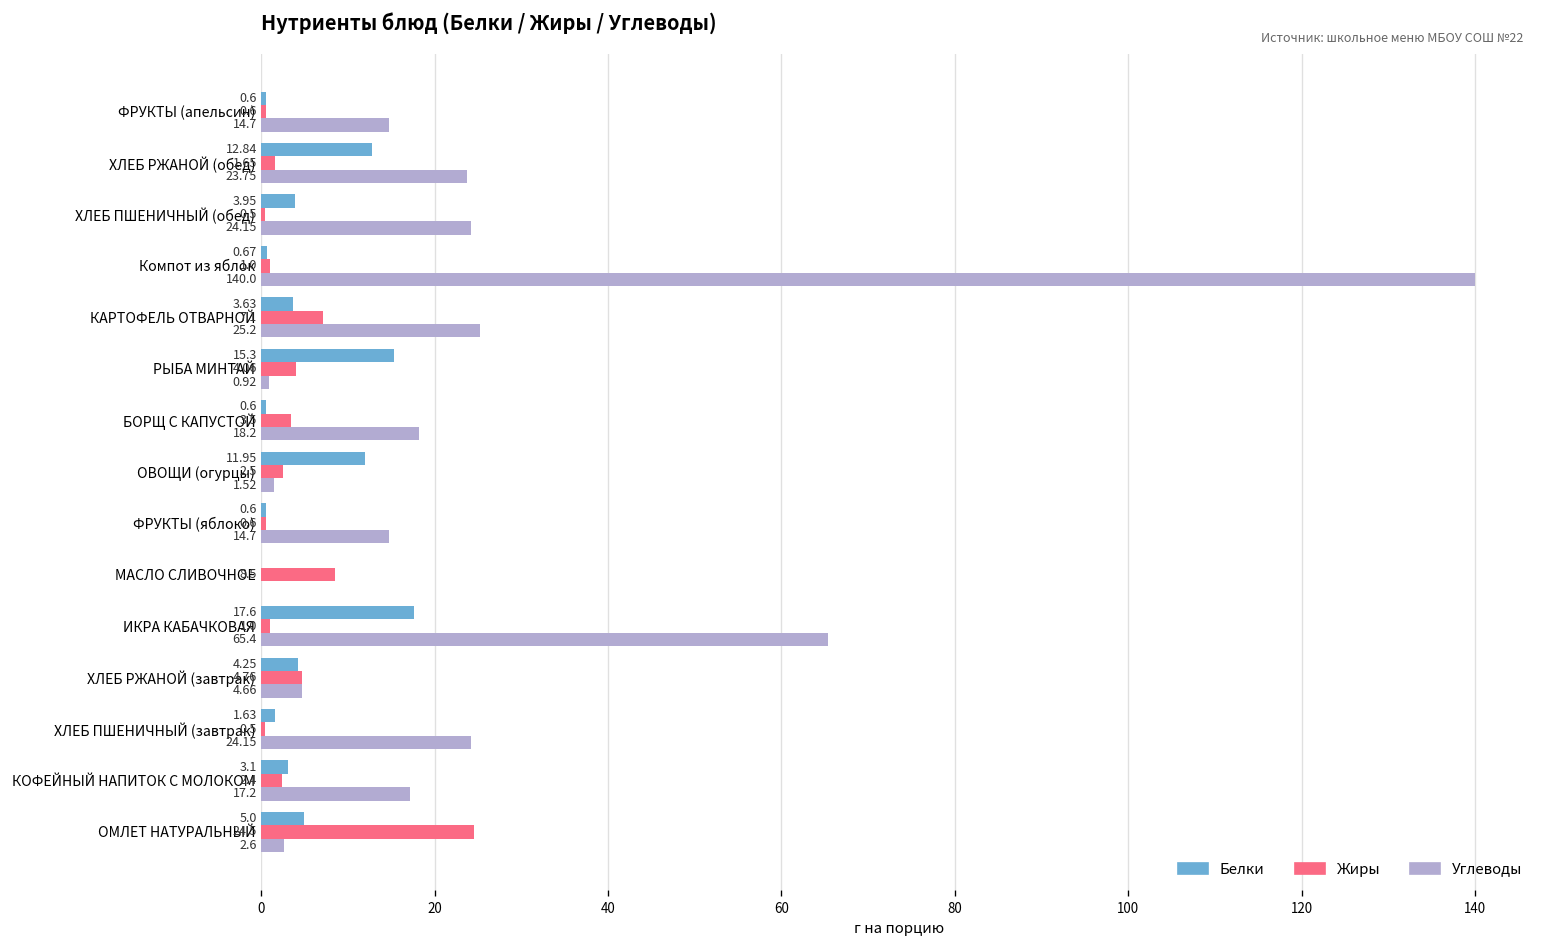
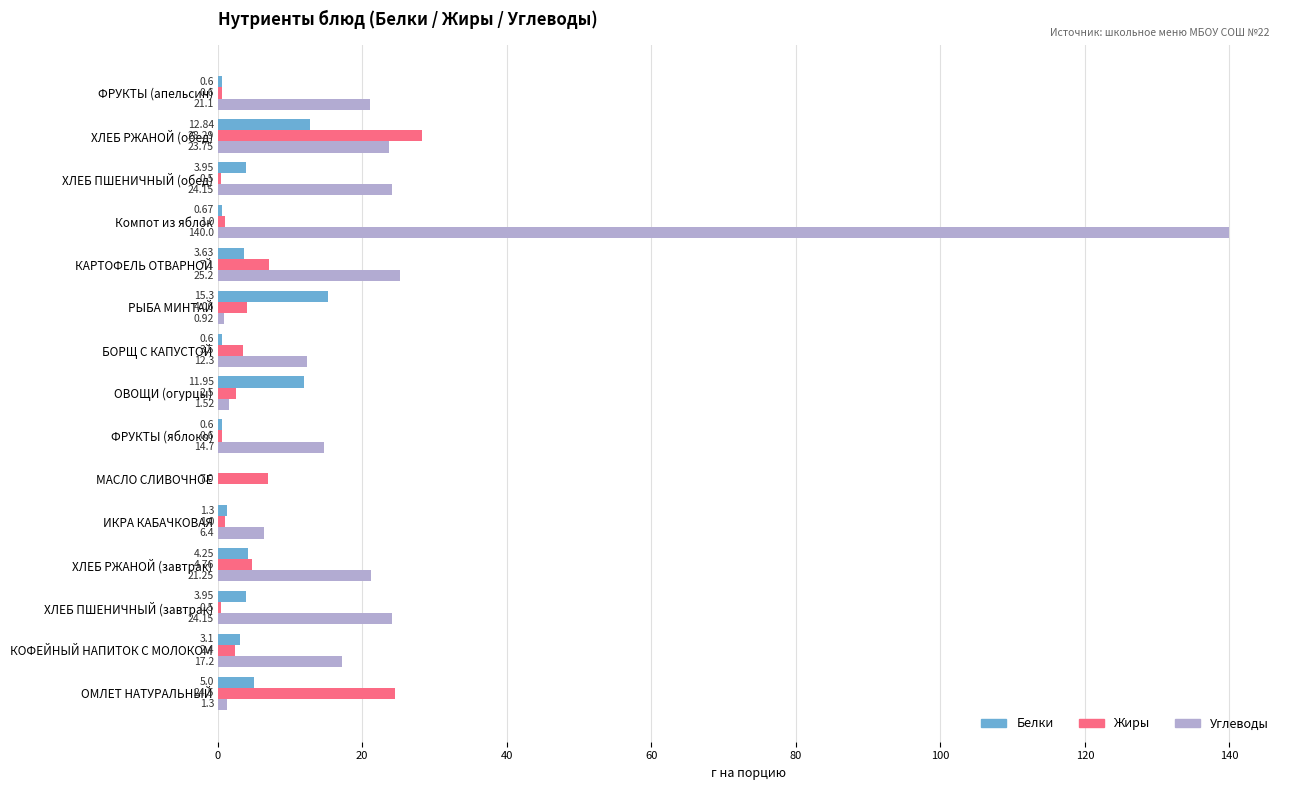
  {
    "Белки": {
      "ФРУКТЫ (апельсин)": 0.6,
      "Компот из яблок": 0.67,
      "БОРЩ С КАПУСТОЙ": 0.6,
      "ФРУКТЫ (яблоко)": 0.6,
-     "ИКРА КАБАЧКОВАЯ": 17.6,
-     "ХЛЕБ ПШЕНИЧНЫЙ (завтрак)": 1.63
+     "ИКРА КАБАЧКОВАЯ": 1.3,
+     "ХЛЕБ ПШЕНИЧНЫЙ (завтрак)": 3.95
    },
    "Жиры": {
      "ФРУКТЫ (апельсин)": 0.6,
-     "ХЛЕБ РЖАНОЙ (обед)": 1.65,
+     "ХЛЕБ РЖАНОЙ (обед)": 28.29,
      "ХЛЕБ ПШЕНИЧНЫЙ (обед)": 0.5,
      "Компот из яблок": 1.0,
      "ОВОЩИ (огурцы)": 2.5,
      "ФРУКТЫ (яблоко)": 0.6,
-     "МАСЛО СЛИВОЧНОЕ": 8.5,
+     "МАСЛО СЛИВОЧНОЕ": 7.0,
      "ИКРА КАБАЧКОВАЯ": 1.0,
      "ХЛЕБ ПШЕНИЧНЫЙ (завтрак)": 0.5,
      "КОФЕЙНЫЙ НАПИТОК С МОЛОКОМ": 2.4
    },
    "Углеводы": {
-     "ФРУКТЫ (апельсин)": 14.7,
+     "ФРУКТЫ (апельсин)": 21.1,
      "РЫБА МИНТАЙ": 0.92,
-     "БОРЩ С КАПУСТОЙ": 18.2,
+     "БОРЩ С КАПУСТОЙ": 12.3,
      "ОВОЩИ (огурцы)": 1.52,
-     "ИКРА КАБАЧКОВАЯ": 65.4,
-     "ХЛЕБ РЖАНОЙ (завтрак)": 4.66,
-     "ОМЛЕТ НАТУРАЛЬНЫЙ": 2.6
+     "ИКРА КАБАЧКОВАЯ": 6.4,
+     "ХЛЕБ РЖАНОЙ (завтрак)": 21.25,
+     "ОМЛЕТ НАТУРАЛЬНЫЙ": 1.3
    }
  }
